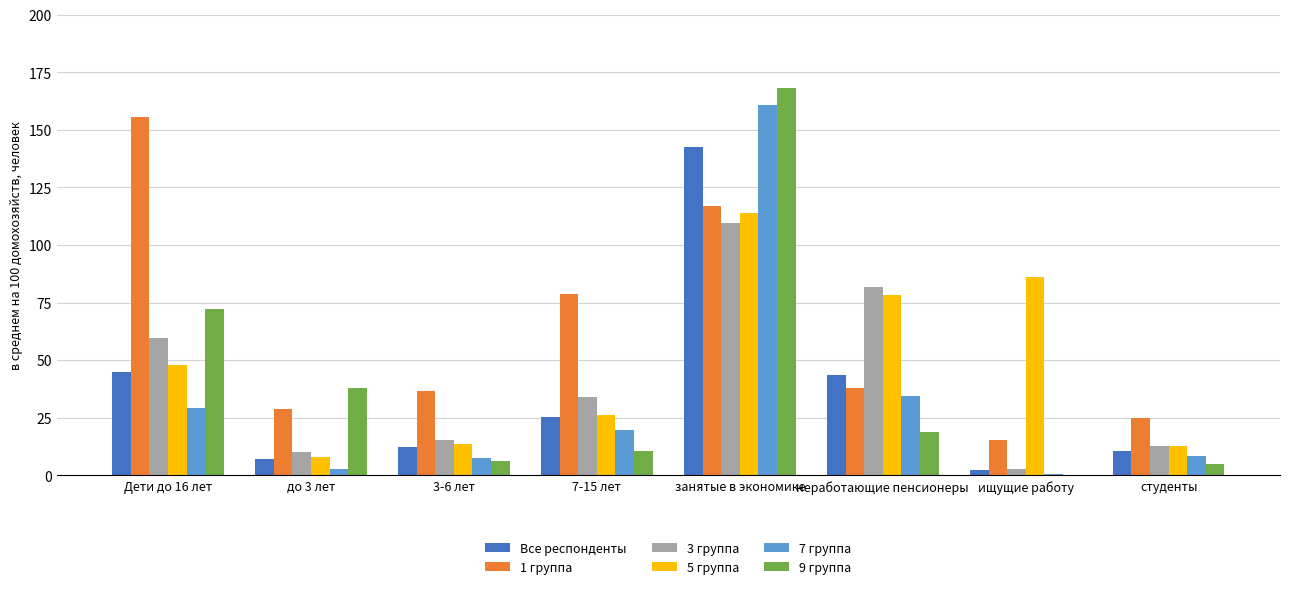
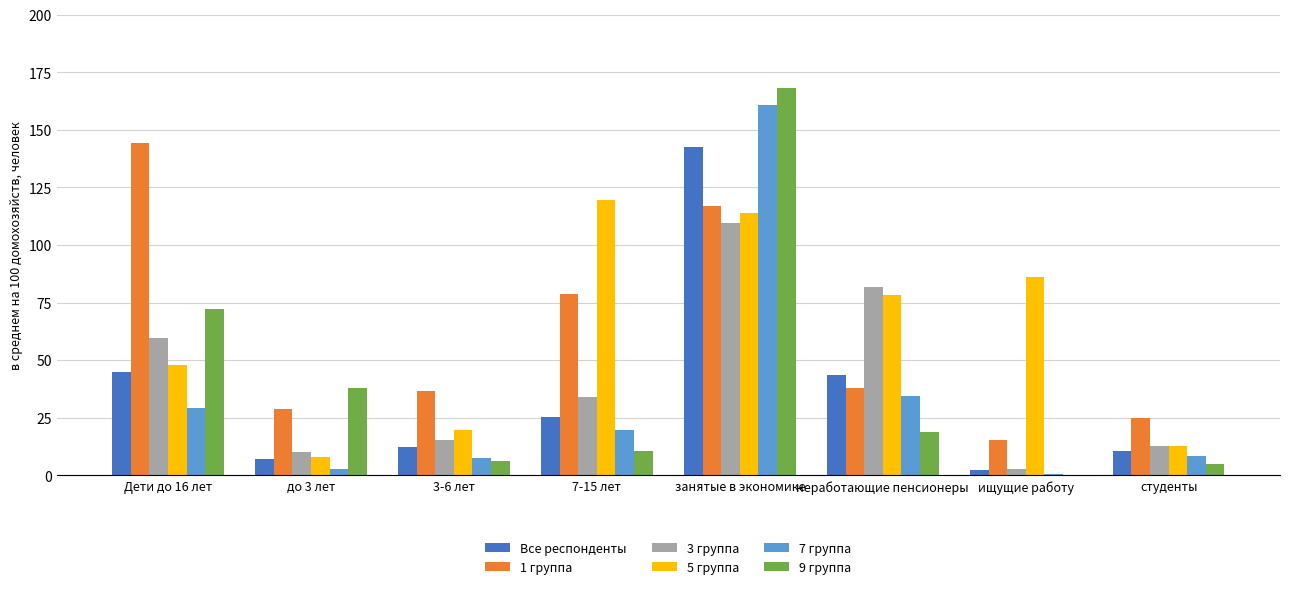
  {
    "1 группа": {
-     "Дети до 16 лет": 156,
+     "Дети до 16 лет": 144,
      "до 3 лет": 29,
      "3-6 лет": 37,
      "7-15 лет": 79,
      "занятые в экономике": 117,
      "неработающие пенсионеры": 38,
      "ищущие работу": 15,
      "студенты": 25
    },
    "3 группа": {
      "Дети до 16 лет": 60,
      "до 3 лет": 10,
      "3-6 лет": 15,
      "7-15 лет": 34,
      "занятые в экономике": 110,
      "неработающие пенсионеры": 82,
      "ищущие работу": 3,
      "студенты": 13
    },
    "5 группа": {
      "Дети до 16 лет": 48,
      "до 3 лет": 8,
-     "3-6 лет": 14,
-     "7-15 лет": 26,
+     "3-6 лет": 20,
+     "7-15 лет": 120,
      "занятые в экономике": 114,
      "неработающие пенсионеры": 78,
      "ищущие работу": 86,
      "студенты": 13
    },
    "9 группа": {
      "Дети до 16 лет": 72,
      "до 3 лет": 38,
      "3-6 лет": 6,
      "7-15 лет": 11,
      "занятые в экономике": 168,
      "неработающие пенсионеры": 19,
      "студенты": 5
    }
  }
